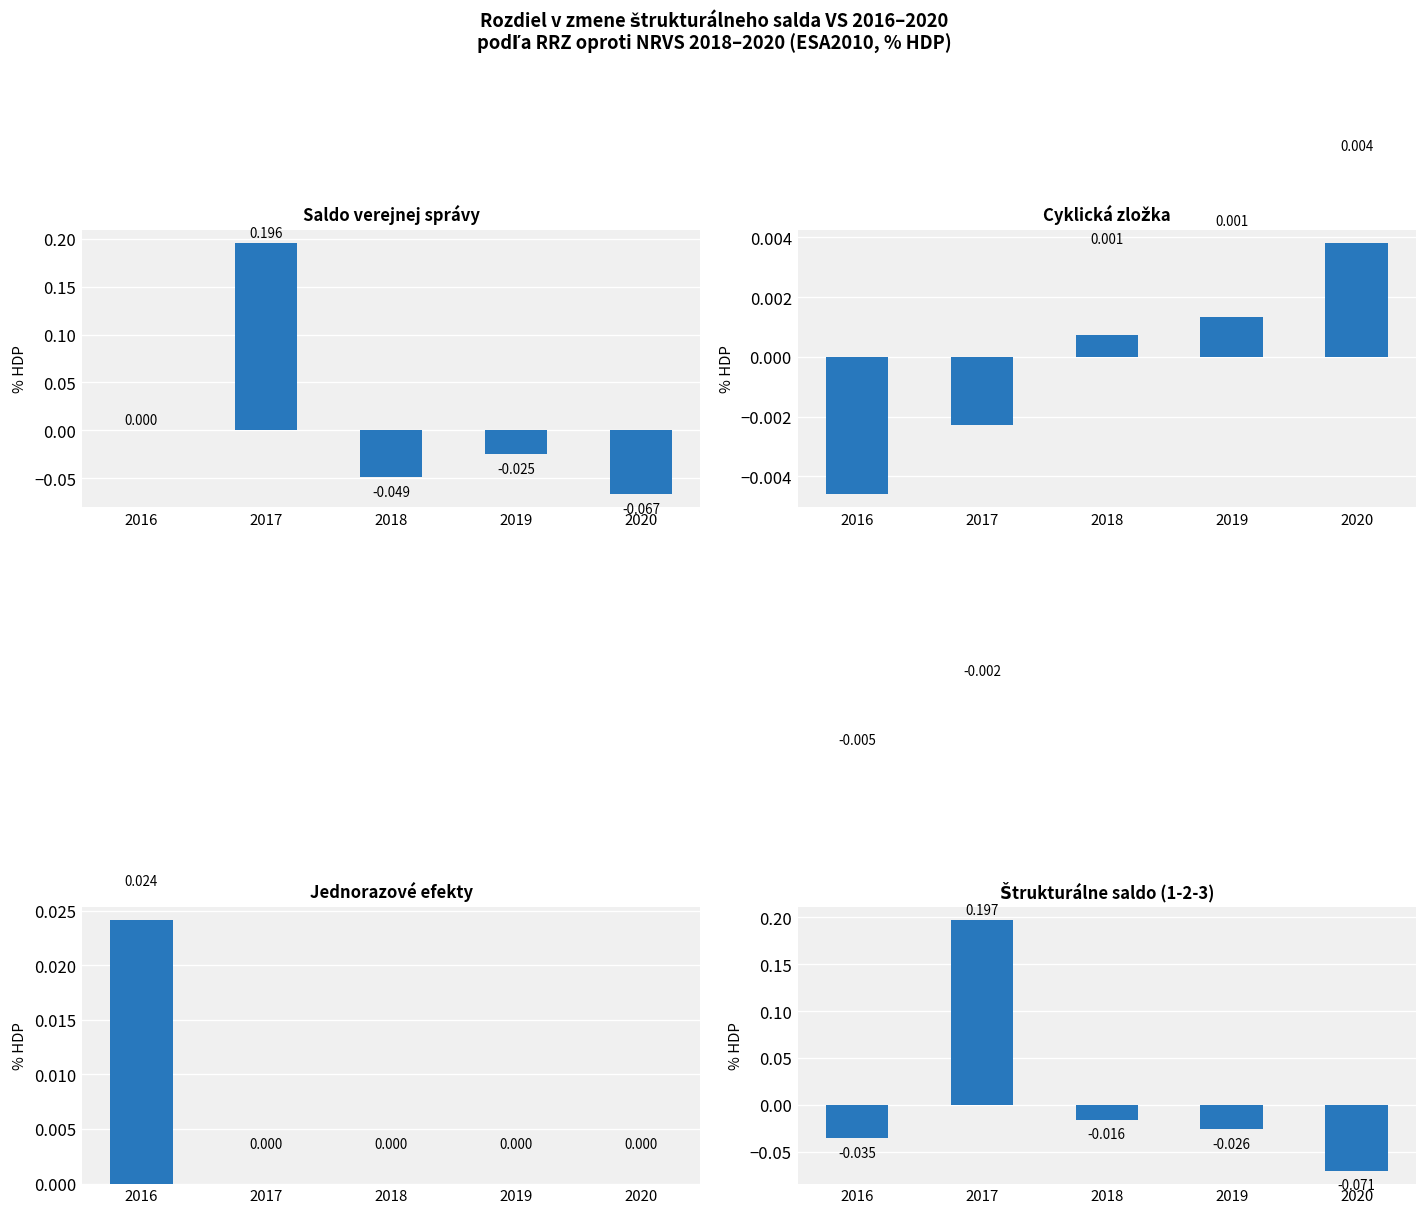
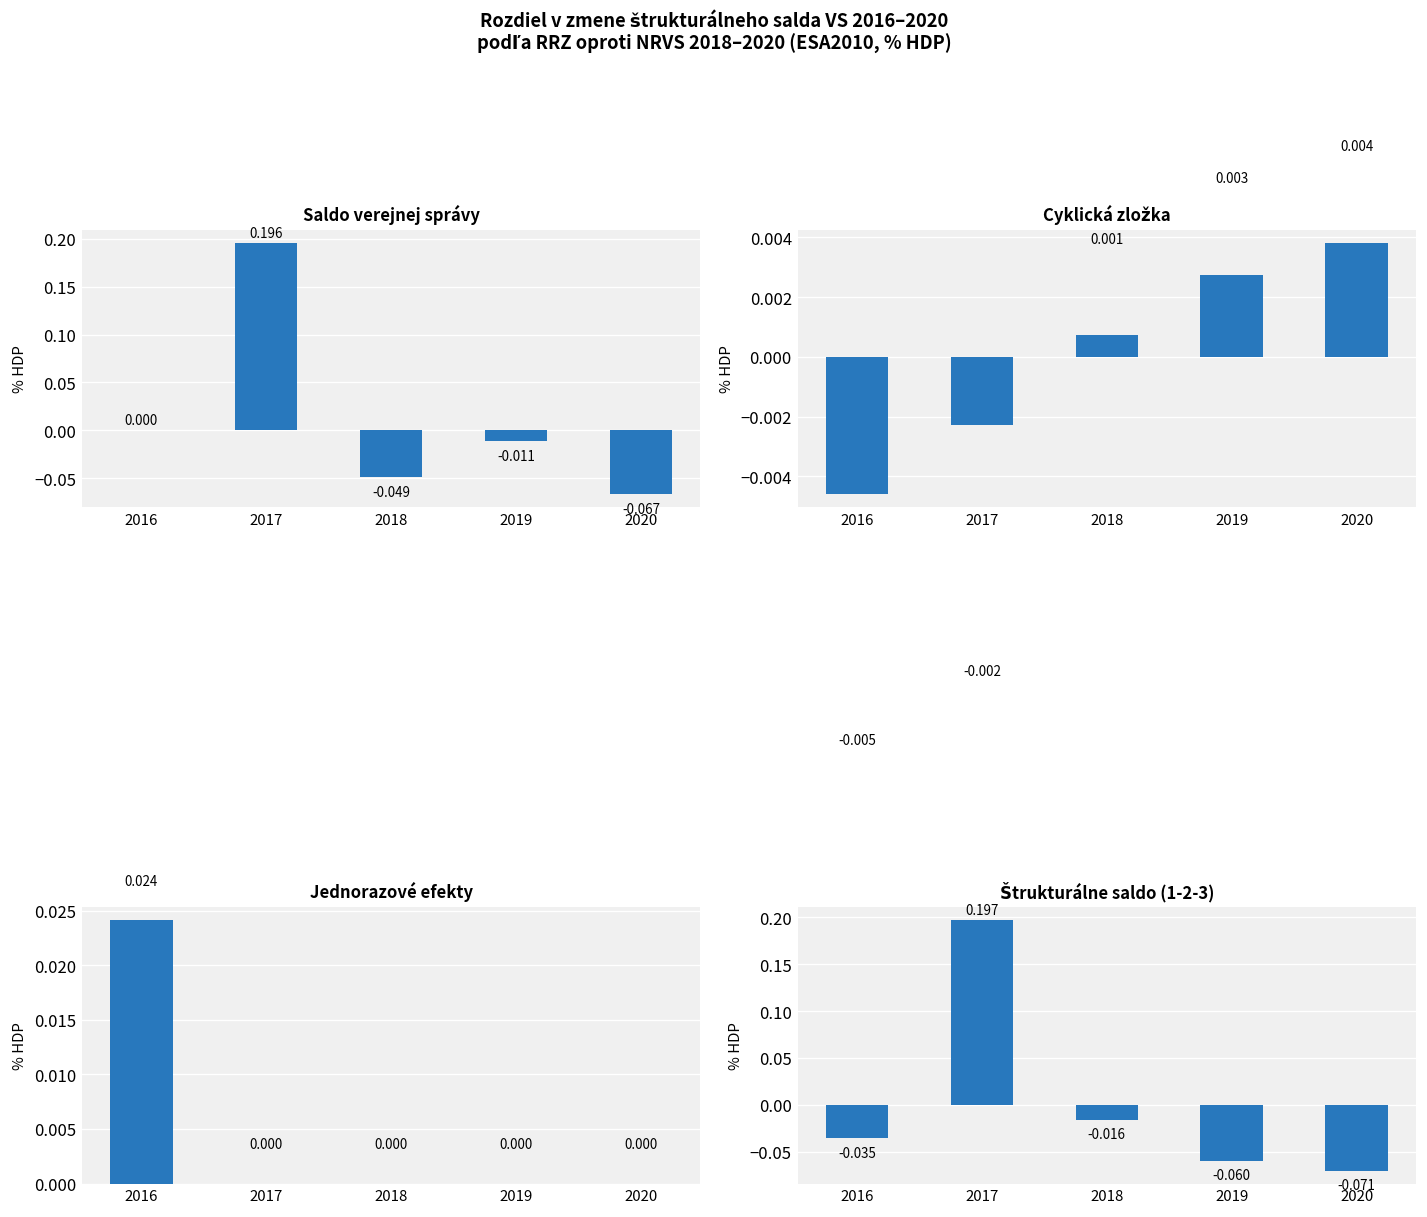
  {
    "Saldo verejnej správy": {
      "2016": 0.000,
      "2017": 0.196,
      "2018": -0.049,
-     "2019": -0.025,
+     "2019": -0.011,
      "2020": -0.067
    },
    "Cyklická zložka": {
-     "2019": 0.001
+     "2019": 0.003
    },
    "Štrukturálne saldo (1-2-3)": {
      "2016": -0.035,
      "2017": 0.197,
      "2018": -0.016,
-     "2019": -0.026,
+     "2019": -0.060,
      "2020": -0.071
    }
  }
